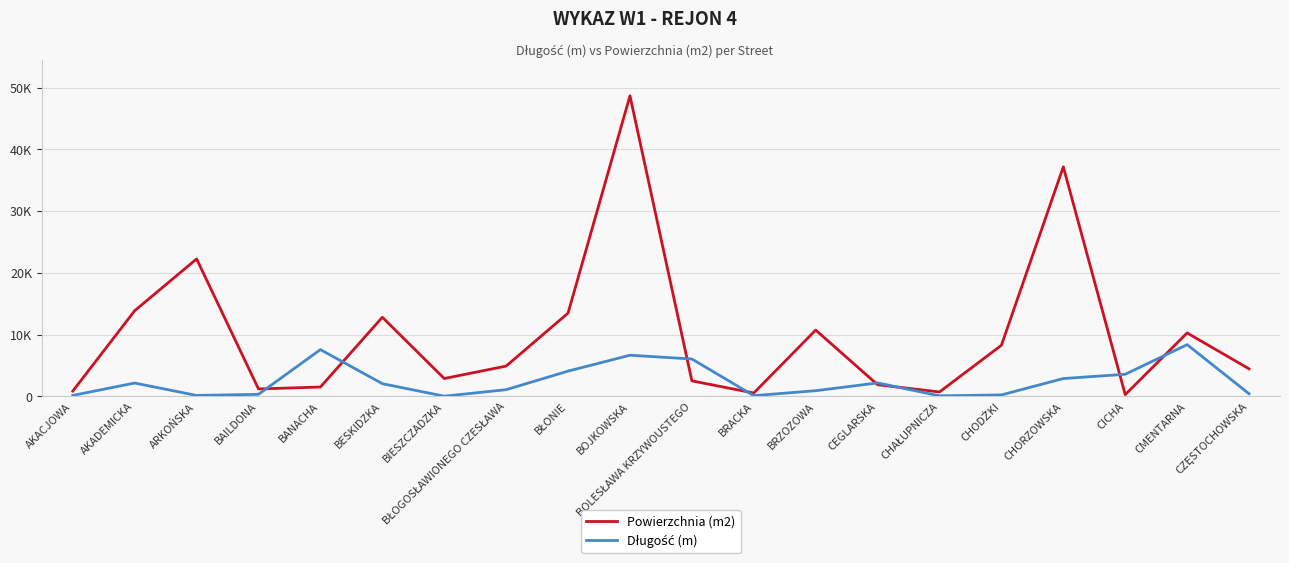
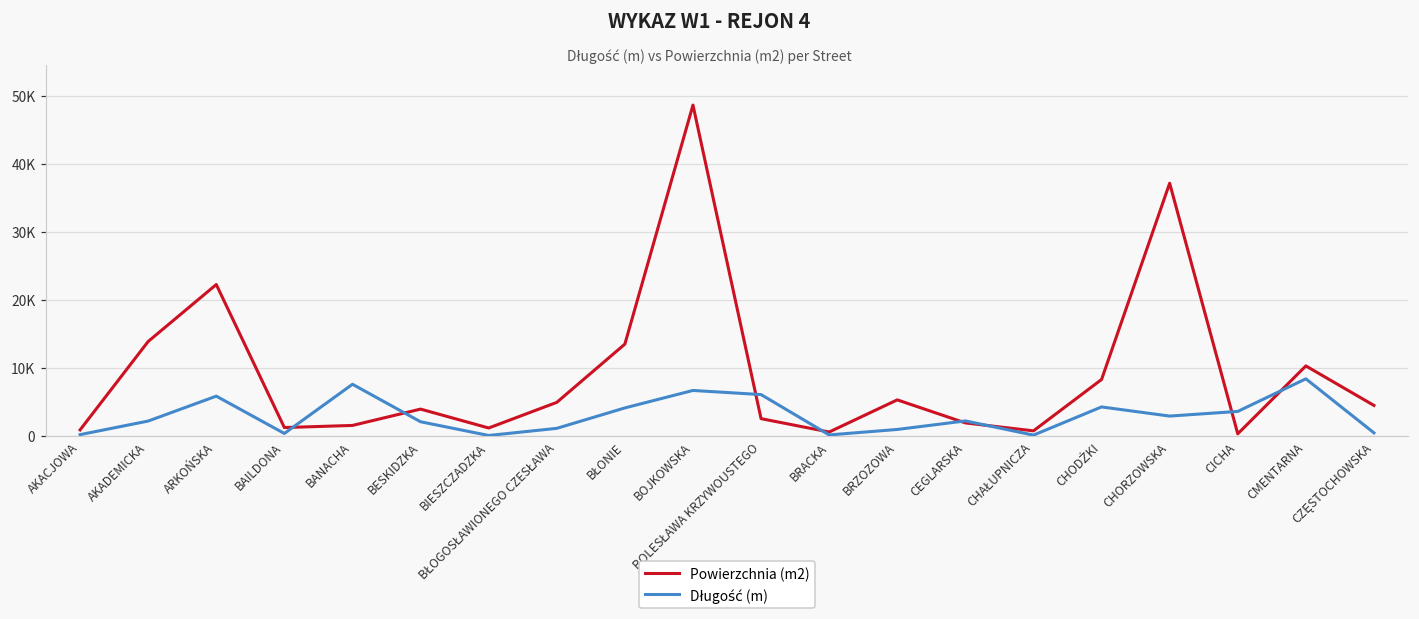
  {
    "Powierzchnia (m2)": {
      "AKACJOWA": 1000,
      "AKADEMICKA": 14000,
      "ARKOŃSKA": 22000,
      "BAILDONA": 1000,
      "BANACHA": 2000,
-     "BESKIDZKA": 13000,
-     "BIESZCZADZKA": 3000,
+     "BESKIDZKA": 4000,
+     "BIESZCZADZKA": 1000,
      "BŁOGOSŁAWIONEGO CZESŁAWA": 5000,
      "BŁONIE": 13000,
      "BOJKOWSKA": 49000,
      "BOLESŁAWA KRZYWOUSTEGO": 3000,
      "BRACKA": 1000,
-     "BRZOZOWA": 11000,
+     "BRZOZOWA": 5000,
      "CHAŁUPNICZA": 1000,
      "CHODŹKI": 8000,
      "CHORZOWSKA": 37000,
      "CICHA": 0,
      "CMENTARNA": 10000,
      "CZĘSTOCHOWSKA": 4000
    },
    "Długość (m)": {
      "AKACJOWA": 0,
      "AKADEMICKA": 2000,
-     "ARKOŃSKA": 0,
+     "ARKOŃSKA": 6000,
      "BAILDONA": 0,
      "BANACHA": 8000,
      "BESKIDZKA": 2000,
      "BIESZCZADZKA": 0,
      "BŁOGOSŁAWIONEGO CZESŁAWA": 1000,
      "BŁONIE": 4000,
      "BOJKOWSKA": 7000,
      "BOLESŁAWA KRZYWOUSTEGO": 6000,
      "BRACKA": 0,
      "BRZOZOWA": 1000,
      "CHAŁUPNICZA": 0,
-     "CHODŹKI": 0,
+     "CHODŹKI": 4000,
      "CHORZOWSKA": 3000,
      "CICHA": 4000,
      "CMENTARNA": 8000,
      "CZĘSTOCHOWSKA": 0
    }
  }
